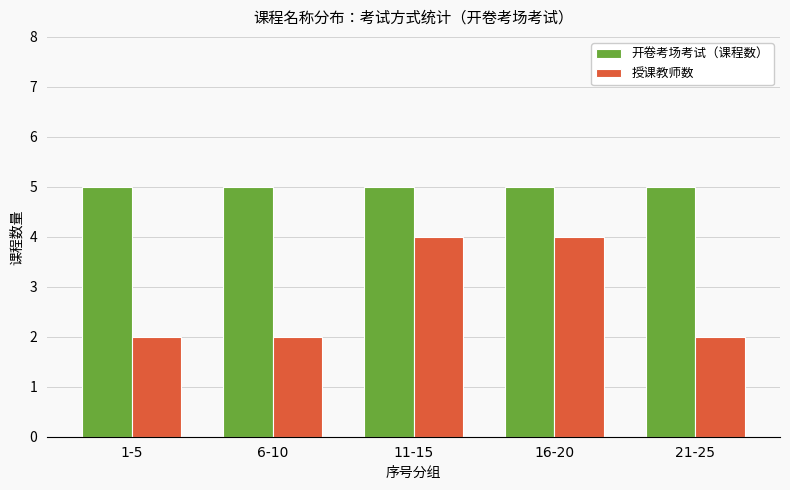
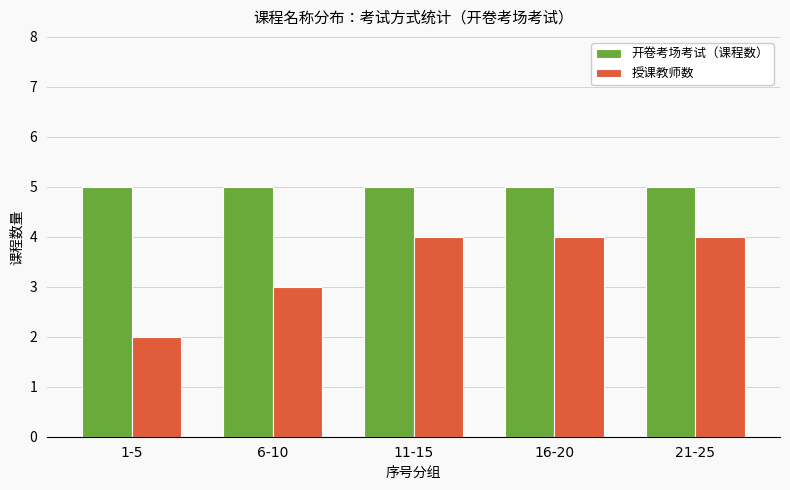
  {
    "开卷考场考试（课程数）": {
      "1-5": 5,
      "6-10": 5,
      "11-15": 5,
      "16-20": 5,
      "21-25": 5
    },
    "授课教师数": {
      "1-5": 2,
-     "6-10": 2,
+     "6-10": 3,
      "11-15": 4,
      "16-20": 4,
-     "21-25": 2
+     "21-25": 4
    }
  }
